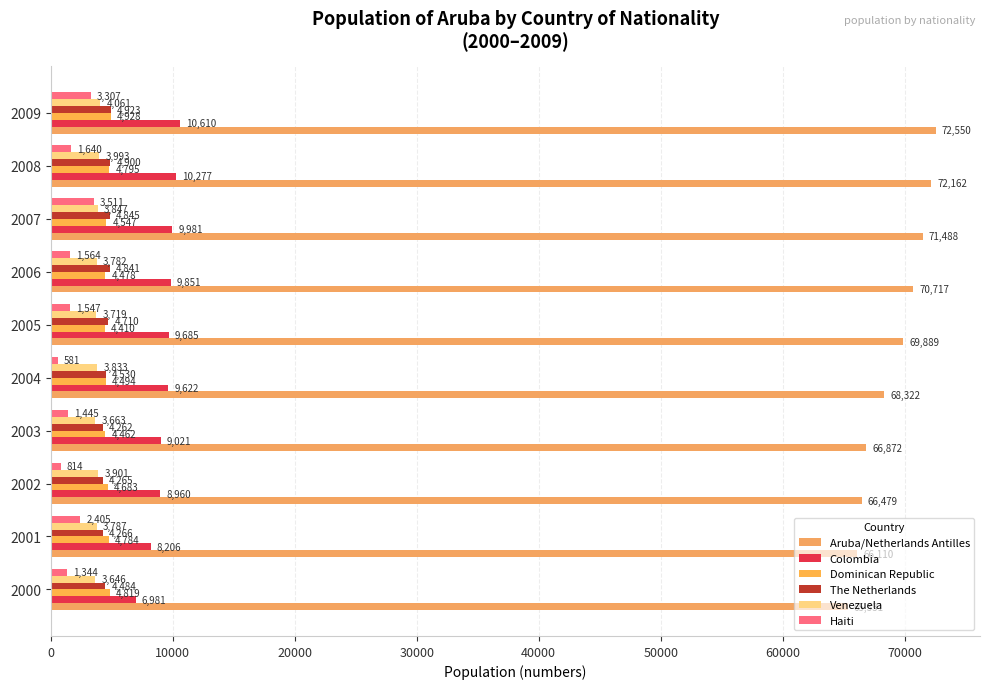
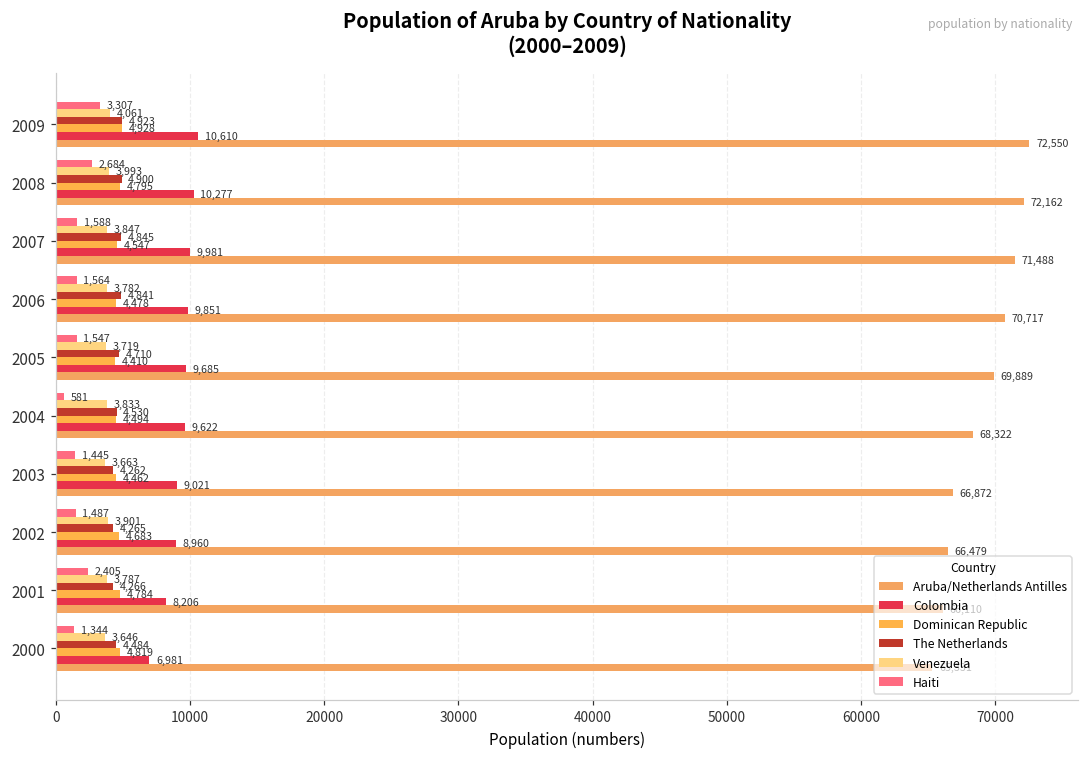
  {
    "Haiti": {
-     "2008": "1,640",
-     "2007": "3,511",
+     "2008": "2,684",
+     "2007": "1,588",
      "2006": "1,564",
      "2005": "1,547",
      "2004": "581",
      "2003": "1,445",
-     "2002": "814",
+     "2002": "1,487",
      "2001": "2,405",
      "2000": "1,344"
    }
  }
